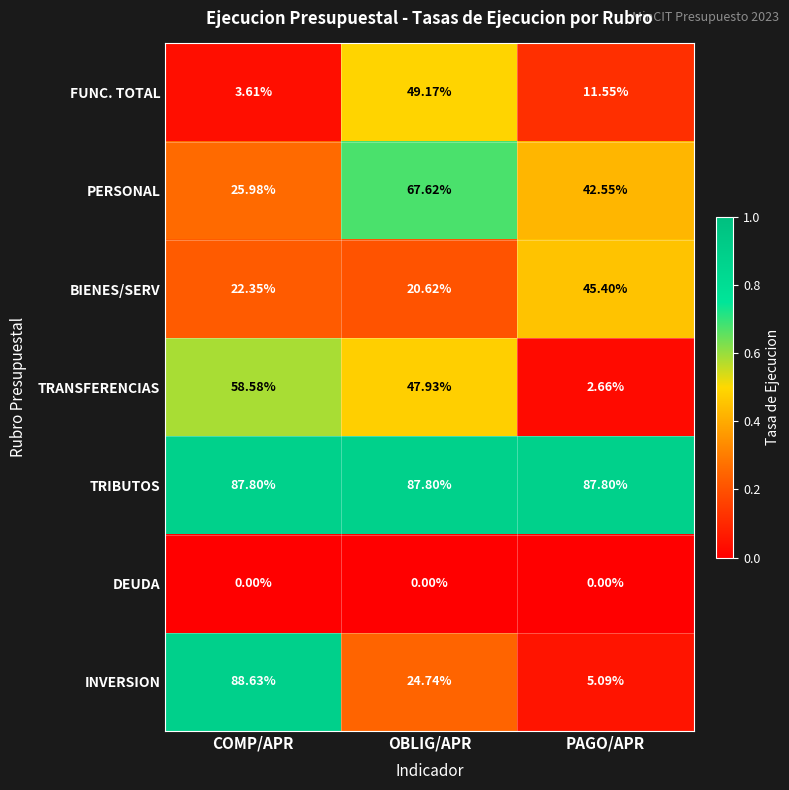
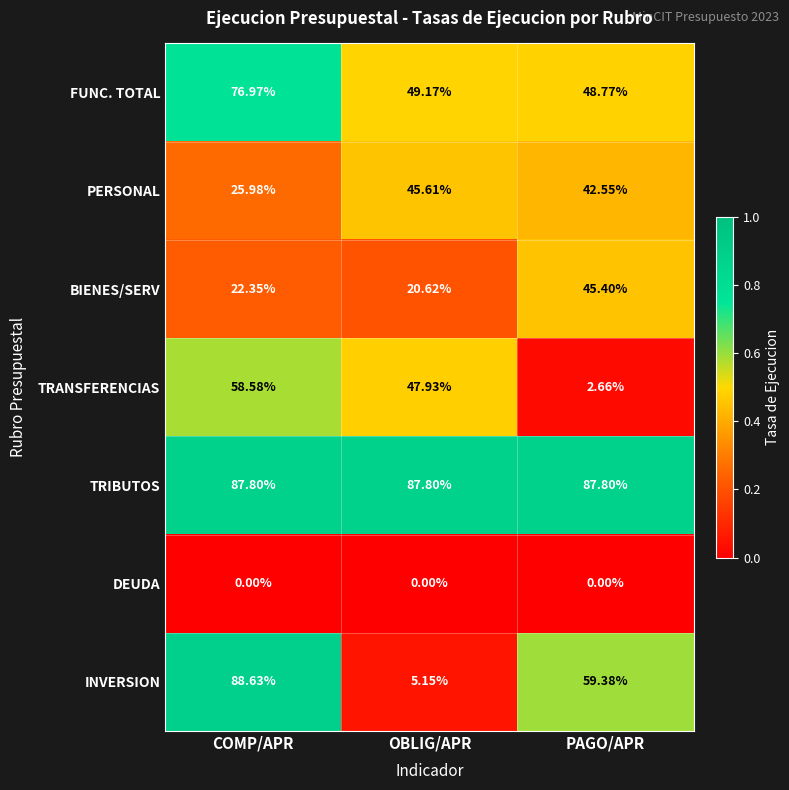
  {
    "FUNC. TOTAL": {
-     "COMP/APR": "3.61%",
+     "COMP/APR": "76.97%",
      "OBLIG/APR": "49.17%",
-     "PAGO/APR": "11.55%"
+     "PAGO/APR": "48.77%"
    },
    "PERSONAL": {
      "COMP/APR": "25.98%",
-     "OBLIG/APR": "67.62%",
+     "OBLIG/APR": "45.61%",
      "PAGO/APR": "42.55%"
    },
    "BIENES/SERV": {
      "COMP/APR": "22.35%",
      "OBLIG/APR": "20.62%",
      "PAGO/APR": "45.40%"
    },
    "TRANSFERENCIAS": {
      "COMP/APR": "58.58%",
      "OBLIG/APR": "47.93%",
      "PAGO/APR": "2.66%"
    },
    "TRIBUTOS": {
      "COMP/APR": "87.80%",
      "OBLIG/APR": "87.80%",
      "PAGO/APR": "87.80%"
    },
    "DEUDA": {
      "COMP/APR": "0.00%",
      "OBLIG/APR": "0.00%",
      "PAGO/APR": "0.00%"
    },
    "INVERSION": {
      "COMP/APR": "88.63%",
-     "OBLIG/APR": "24.74%",
-     "PAGO/APR": "5.09%"
+     "OBLIG/APR": "5.15%",
+     "PAGO/APR": "59.38%"
    }
  }
